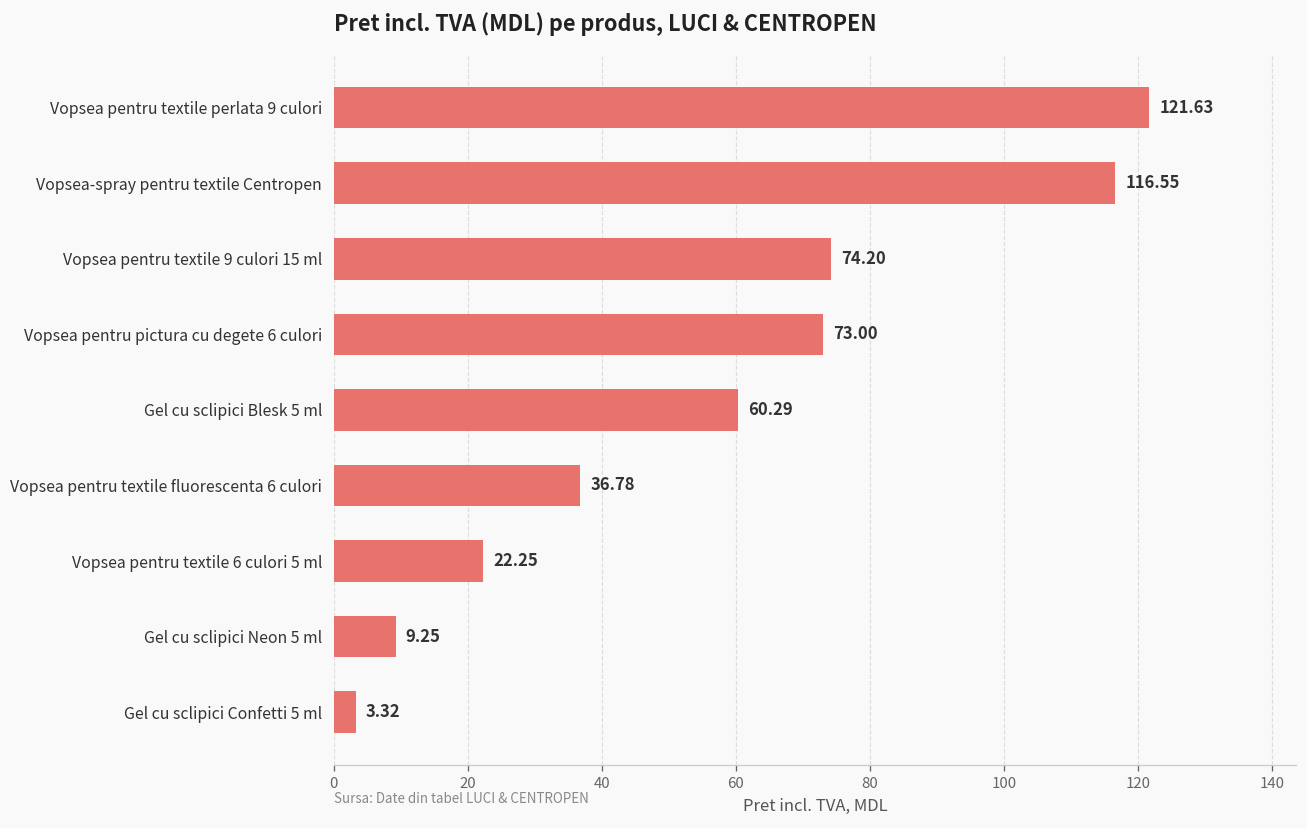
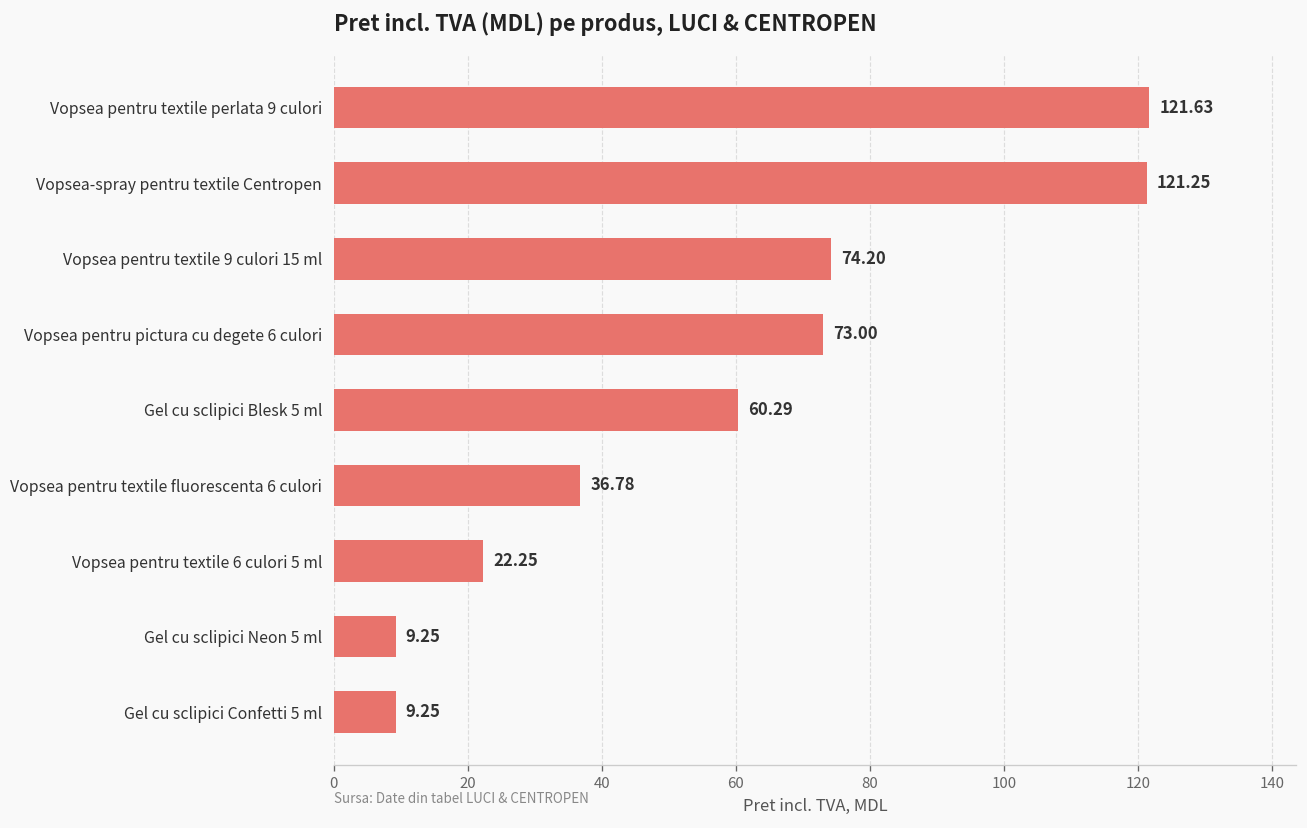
  {
    "Vopsea pentru textile perlata 9 culori": 121.63,
-   "Vopsea-spray pentru textile Centropen": 116.55,
+   "Vopsea-spray pentru textile Centropen": 121.25,
    "Vopsea pentru textile 9 culori 15 ml": 74.20,
    "Vopsea pentru pictura cu degete 6 culori": 73.00,
    "Gel cu sclipici Blesk 5 ml": 60.29,
    "Vopsea pentru textile fluorescenta 6 culori": 36.78,
    "Vopsea pentru textile 6 culori 5 ml": 22.25,
    "Gel cu sclipici Neon 5 ml": 9.25,
-   "Gel cu sclipici Confetti 5 ml": 3.32
+   "Gel cu sclipici Confetti 5 ml": 9.25
  }
